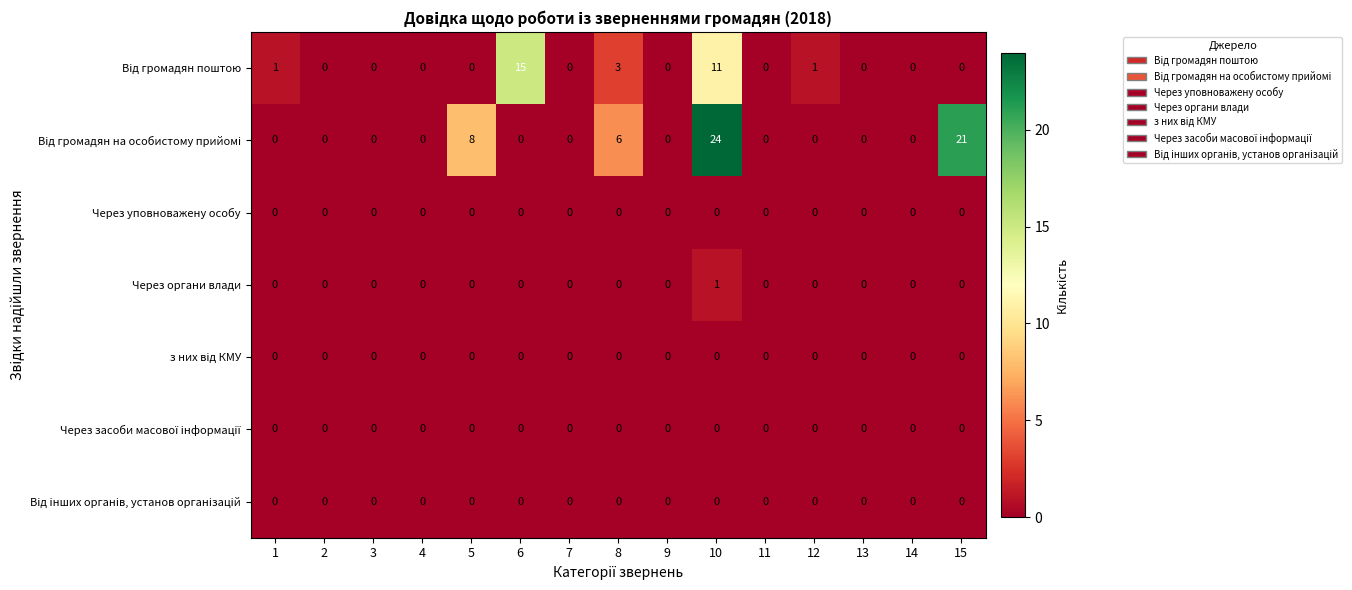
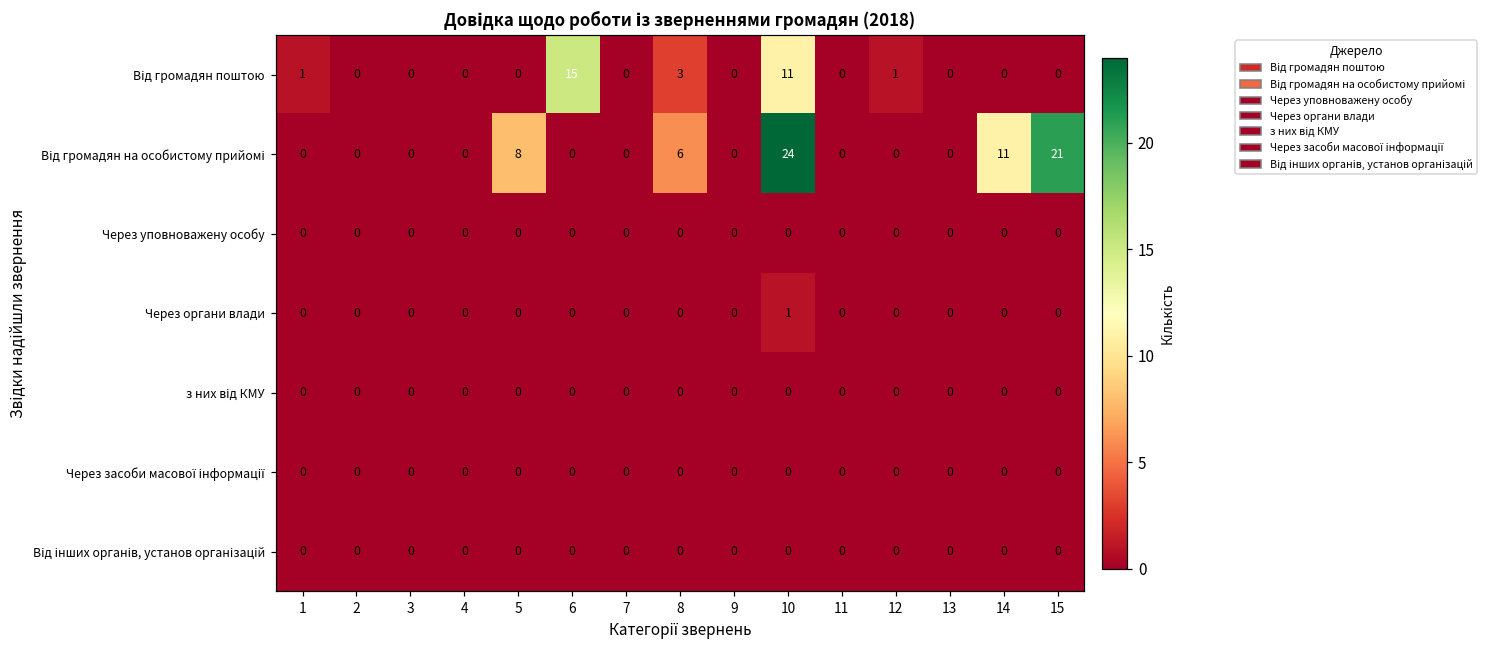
  {
    "Від громадян поштою": {
      "1": 1,
      "2": 0,
      "3": 0,
      "4": 0,
      "5": 0,
      "6": 15,
      "7": 0,
      "8": 3,
      "9": 0,
      "10": 11,
      "11": 0,
      "12": 1,
      "13": 0,
      "14": 0,
      "15": 0
    },
    "Від громадян на особистому прийомі": {
      "1": 0,
      "2": 0,
      "3": 0,
      "4": 0,
      "5": 8,
      "6": 0,
      "7": 0,
      "8": 6,
      "9": 0,
      "10": 24,
      "11": 0,
      "12": 0,
      "13": 0,
-     "14": 0,
+     "14": 11,
      "15": 21
    },
    "Через уповноважену особу": {
      "1": 0,
      "2": 0,
      "3": 0,
      "4": 0,
      "5": 0,
      "6": 0,
      "7": 0,
      "8": 0,
      "9": 0,
      "10": 0,
      "11": 0,
      "12": 0,
      "13": 0,
      "14": 0,
      "15": 0
    },
    "Через органи влади": {
      "1": 0,
      "2": 0,
      "3": 0,
      "4": 0,
      "5": 0,
      "6": 0,
      "7": 0,
      "8": 0,
      "9": 0,
      "10": 1,
      "11": 0,
      "12": 0,
      "13": 0,
      "14": 0,
      "15": 0
    },
    "з них від КМУ": {
      "1": 0,
      "2": 0,
      "3": 0,
      "4": 0,
      "5": 0,
      "6": 0,
      "7": 0,
      "8": 0,
      "9": 0,
      "10": 0,
      "11": 0,
      "12": 0,
      "13": 0,
      "14": 0,
      "15": 0
    },
    "Через засоби масової інформації": {
      "1": 0,
      "2": 0,
      "3": 0,
      "4": 0,
      "5": 0,
      "6": 0,
      "7": 0,
      "8": 0,
      "9": 0,
      "10": 0,
      "11": 0,
      "12": 0,
      "13": 0,
      "14": 0,
      "15": 0
    },
    "Від інших органів, установ організацій": {
      "1": 0,
      "2": 0,
      "3": 0,
      "4": 0,
      "5": 0,
      "6": 0,
      "7": 0,
      "8": 0,
      "9": 0,
      "10": 0,
      "11": 0,
      "12": 0,
      "13": 0,
      "14": 0,
      "15": 0
    }
  }
